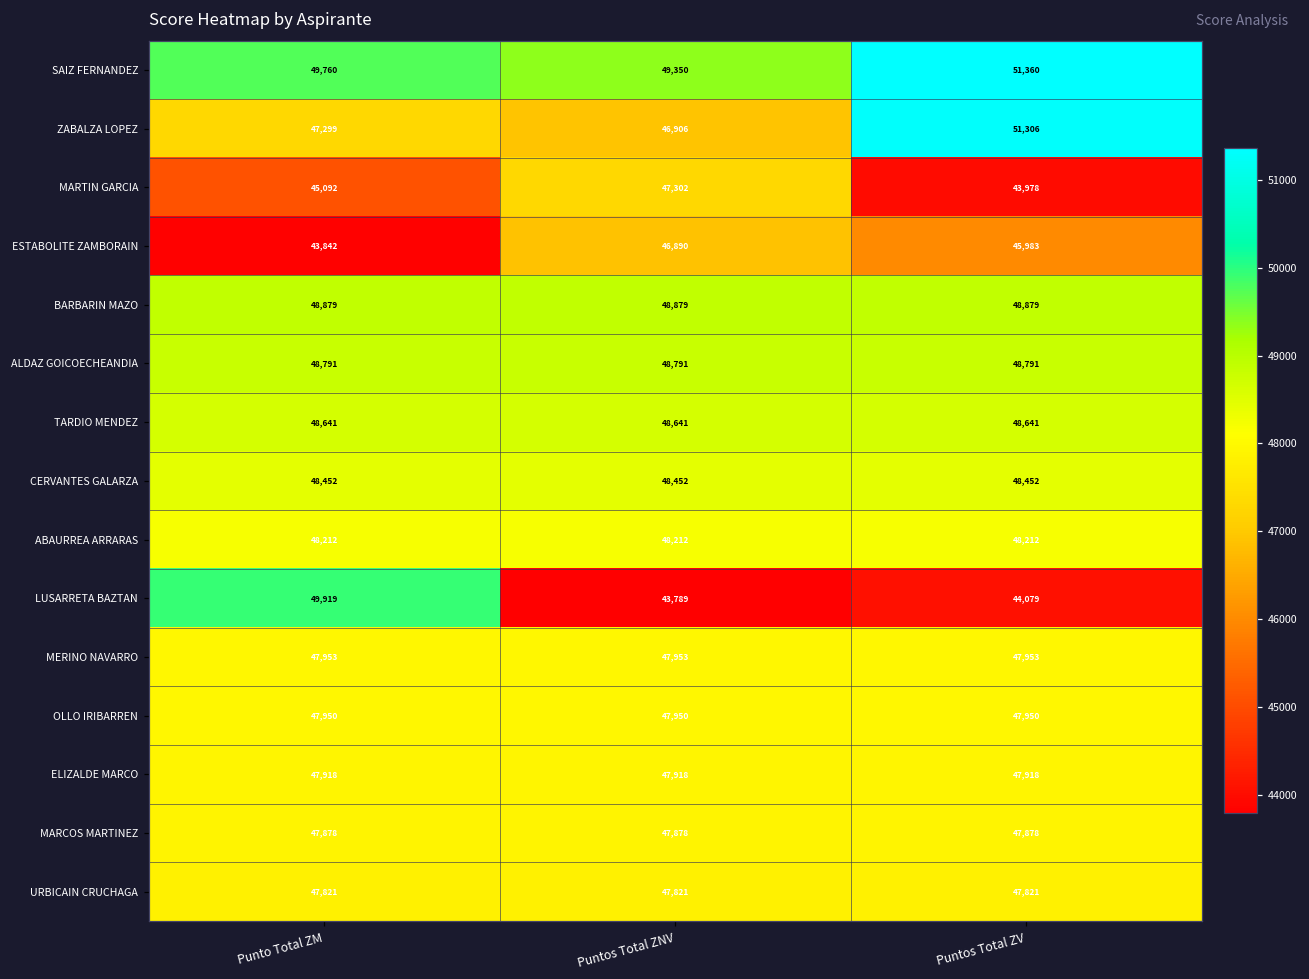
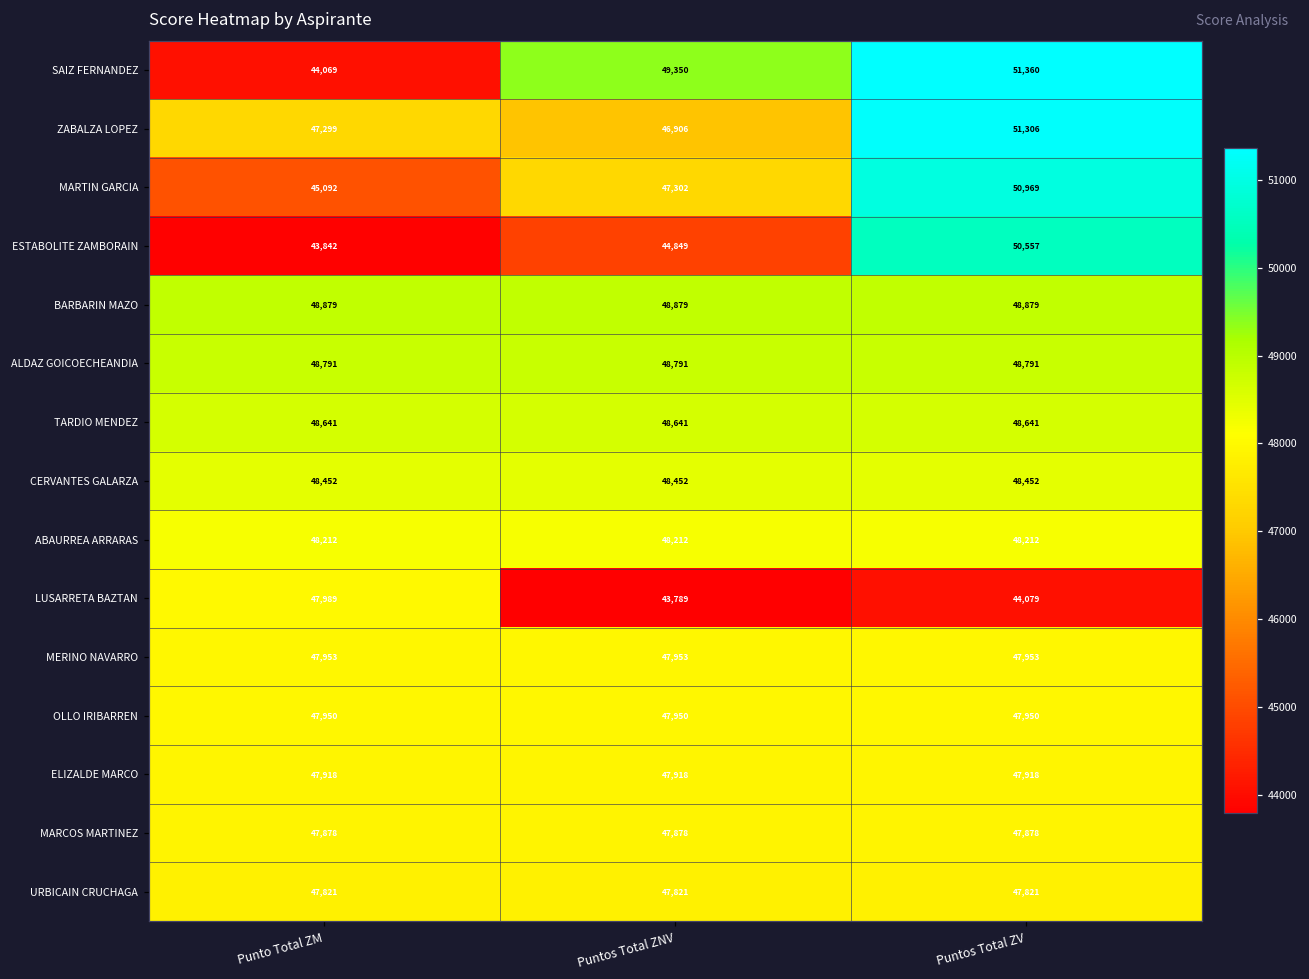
  {
    "SAIZ FERNANDEZ": {
-     "Punto Total ZM": "49,760",
+     "Punto Total ZM": "44,069",
      "Puntos Total ZNV": "49,350",
      "Puntos Total ZV": "51,360"
    },
    "ZABALZA LOPEZ": {
      "Punto Total ZM": "47,299",
      "Puntos Total ZNV": "46,906",
      "Puntos Total ZV": "51,306"
    },
    "MARTIN GARCIA": {
      "Punto Total ZM": "45,092",
      "Puntos Total ZNV": "47,302",
-     "Puntos Total ZV": "43,978"
+     "Puntos Total ZV": "50,969"
    },
    "ESTABOLITE ZAMBORAIN": {
      "Punto Total ZM": "43,842",
-     "Puntos Total ZNV": "46,890",
-     "Puntos Total ZV": "45,983"
+     "Puntos Total ZNV": "44,849",
+     "Puntos Total ZV": "50,557"
    },
    "BARBARIN MAZO": {
      "Punto Total ZM": "48,879",
      "Puntos Total ZNV": "48,879",
      "Puntos Total ZV": "48,879"
    },
    "ALDAZ GOICOECHEANDIA": {
      "Punto Total ZM": "48,791",
      "Puntos Total ZNV": "48,791",
      "Puntos Total ZV": "48,791"
    },
    "TARDIO MENDEZ": {
      "Punto Total ZM": "48,641",
      "Puntos Total ZNV": "48,641",
      "Puntos Total ZV": "48,641"
    },
    "CERVANTES GALARZA": {
      "Punto Total ZM": "48,452",
      "Puntos Total ZNV": "48,452",
      "Puntos Total ZV": "48,452"
    },
    "ABAURREA ARRARAS": {
      "Punto Total ZM": "48,212",
      "Puntos Total ZNV": "48,212",
      "Puntos Total ZV": "48,212"
    },
    "LUSARRETA BAZTAN": {
-     "Punto Total ZM": "49,919",
+     "Punto Total ZM": "47,989",
      "Puntos Total ZNV": "43,789",
      "Puntos Total ZV": "44,079"
    },
    "MERINO NAVARRO": {
      "Punto Total ZM": "47,953",
      "Puntos Total ZNV": "47,953",
      "Puntos Total ZV": "47,953"
    },
    "OLLO IRIBARREN": {
      "Punto Total ZM": "47,950",
      "Puntos Total ZNV": "47,950",
      "Puntos Total ZV": "47,950"
    },
    "ELIZALDE MARCO": {
      "Punto Total ZM": "47,918",
      "Puntos Total ZNV": "47,918",
      "Puntos Total ZV": "47,918"
    },
    "MARCOS MARTINEZ": {
      "Punto Total ZM": "47,878",
      "Puntos Total ZNV": "47,878",
      "Puntos Total ZV": "47,878"
    },
    "URBICAIN CRUCHAGA": {
      "Punto Total ZM": "47,821",
      "Puntos Total ZNV": "47,821",
      "Puntos Total ZV": "47,821"
    }
  }
